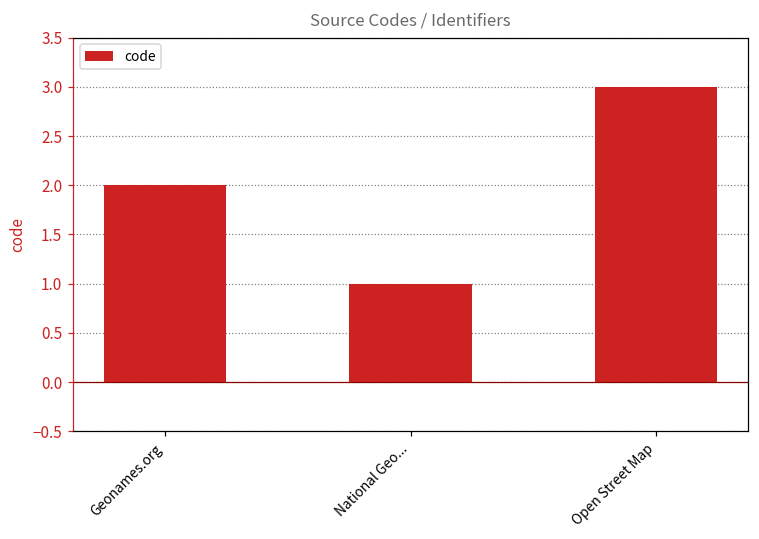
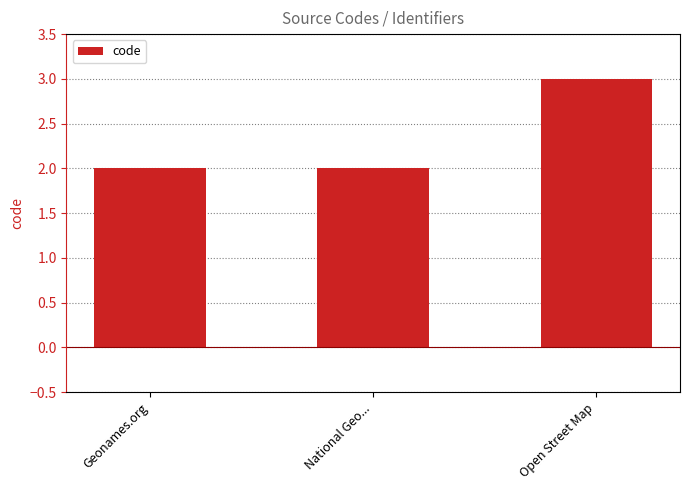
  {
    "Geonames.org": 2,
-   "National Geo...": 1,
+   "National Geo...": 2,
    "Open Street Map": 3
  }
